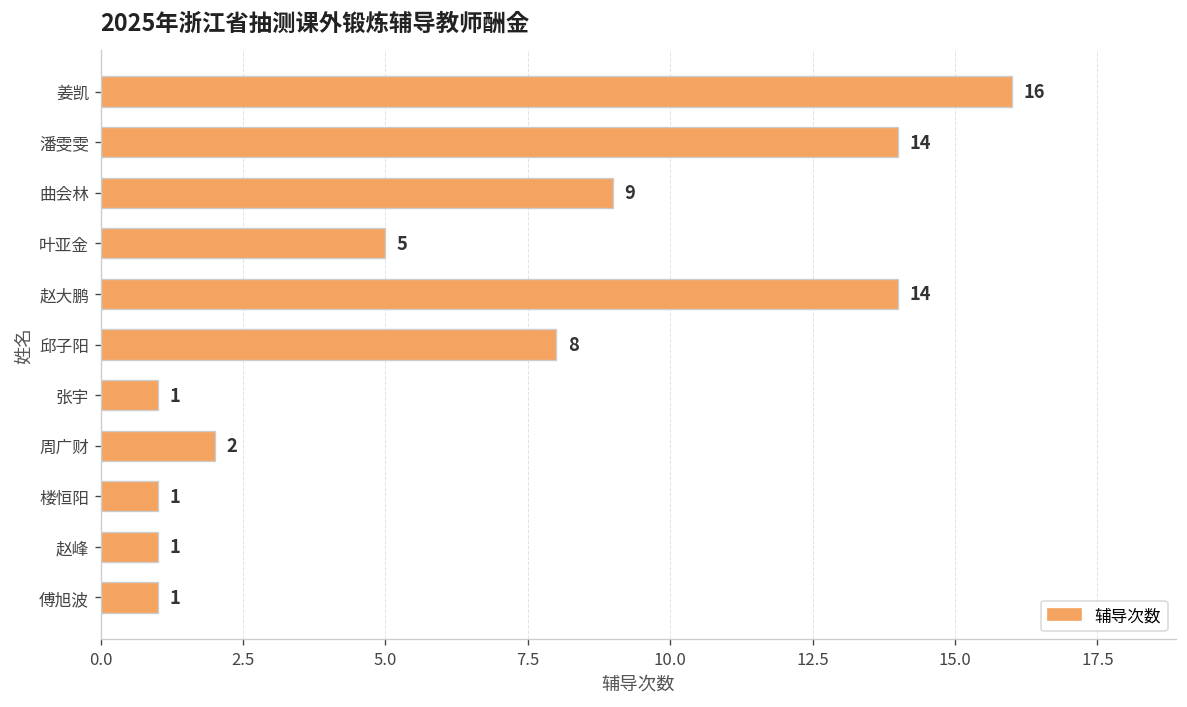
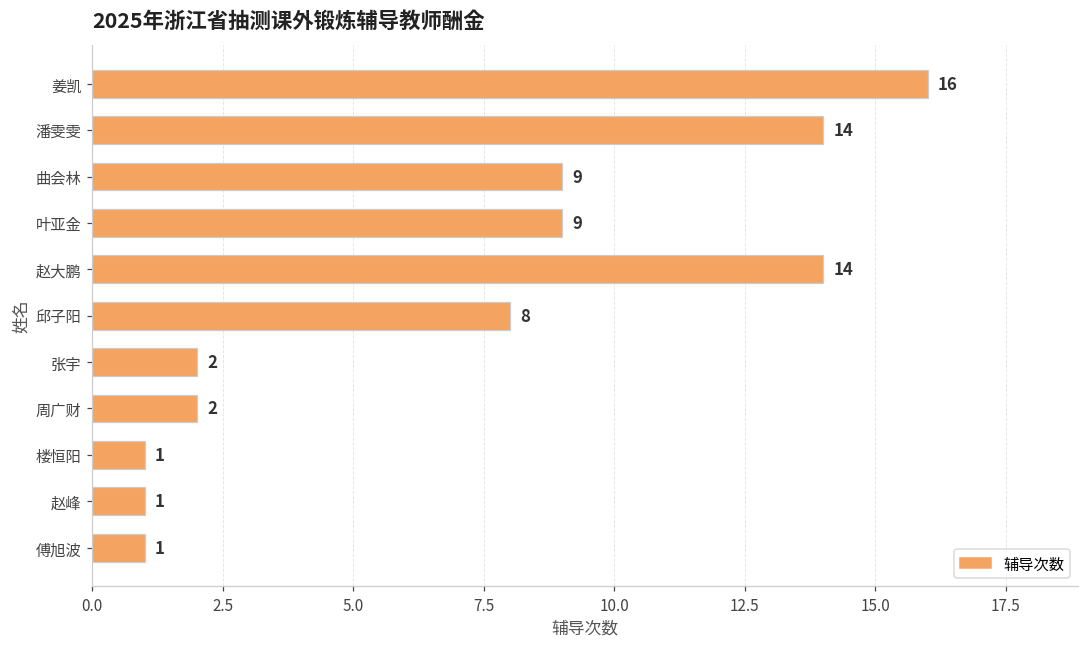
  {
    "姜凯": 16,
    "潘雯雯": 14,
    "曲会林": 9,
-   "叶亚金": 5,
+   "叶亚金": 9,
    "赵大鹏": 14,
    "邱子阳": 8,
-   "张宇": 1,
+   "张宇": 2,
    "周广财": 2,
    "楼恒阳": 1,
    "赵峰": 1,
    "傅旭波": 1
  }
